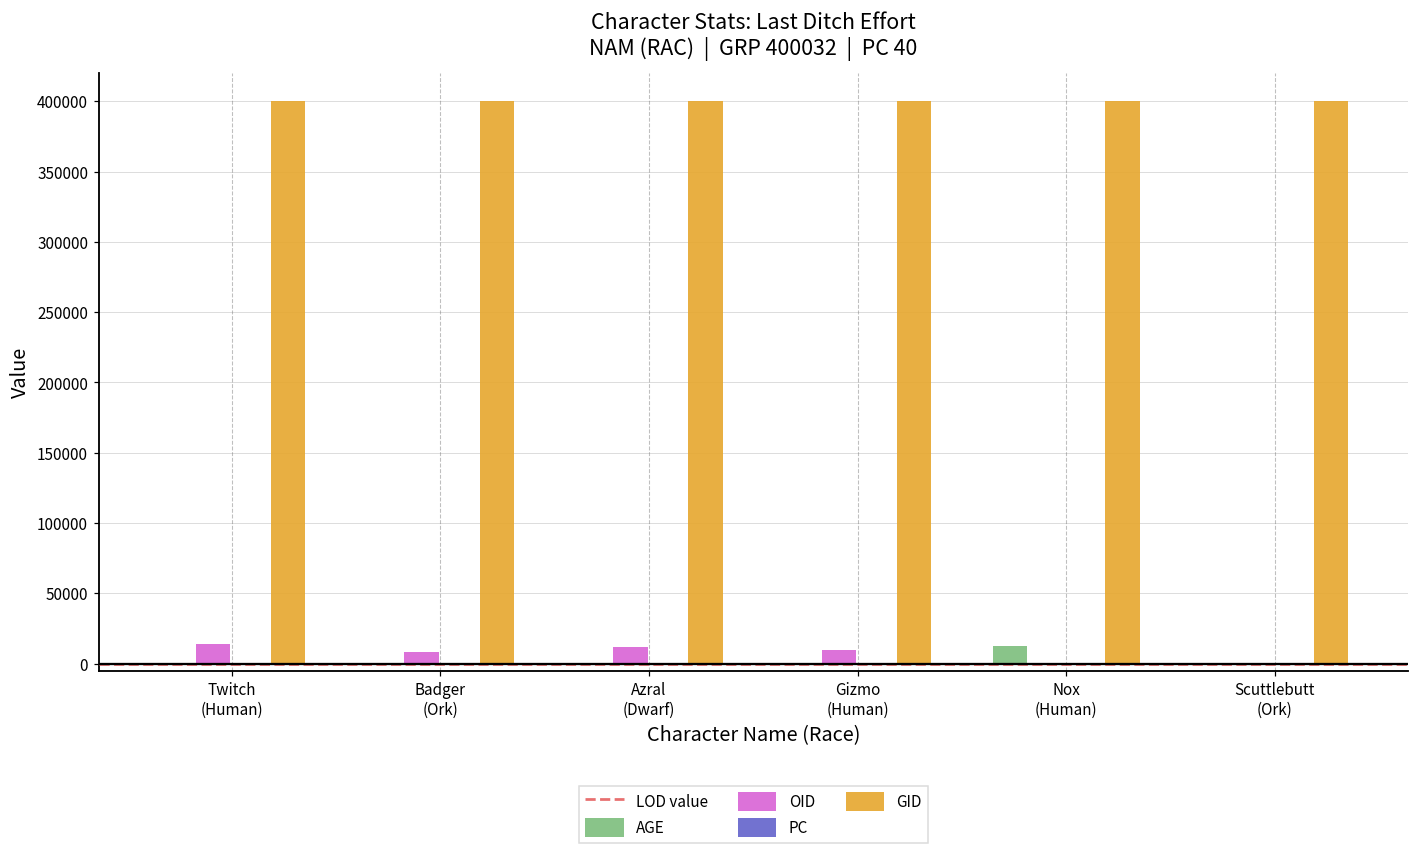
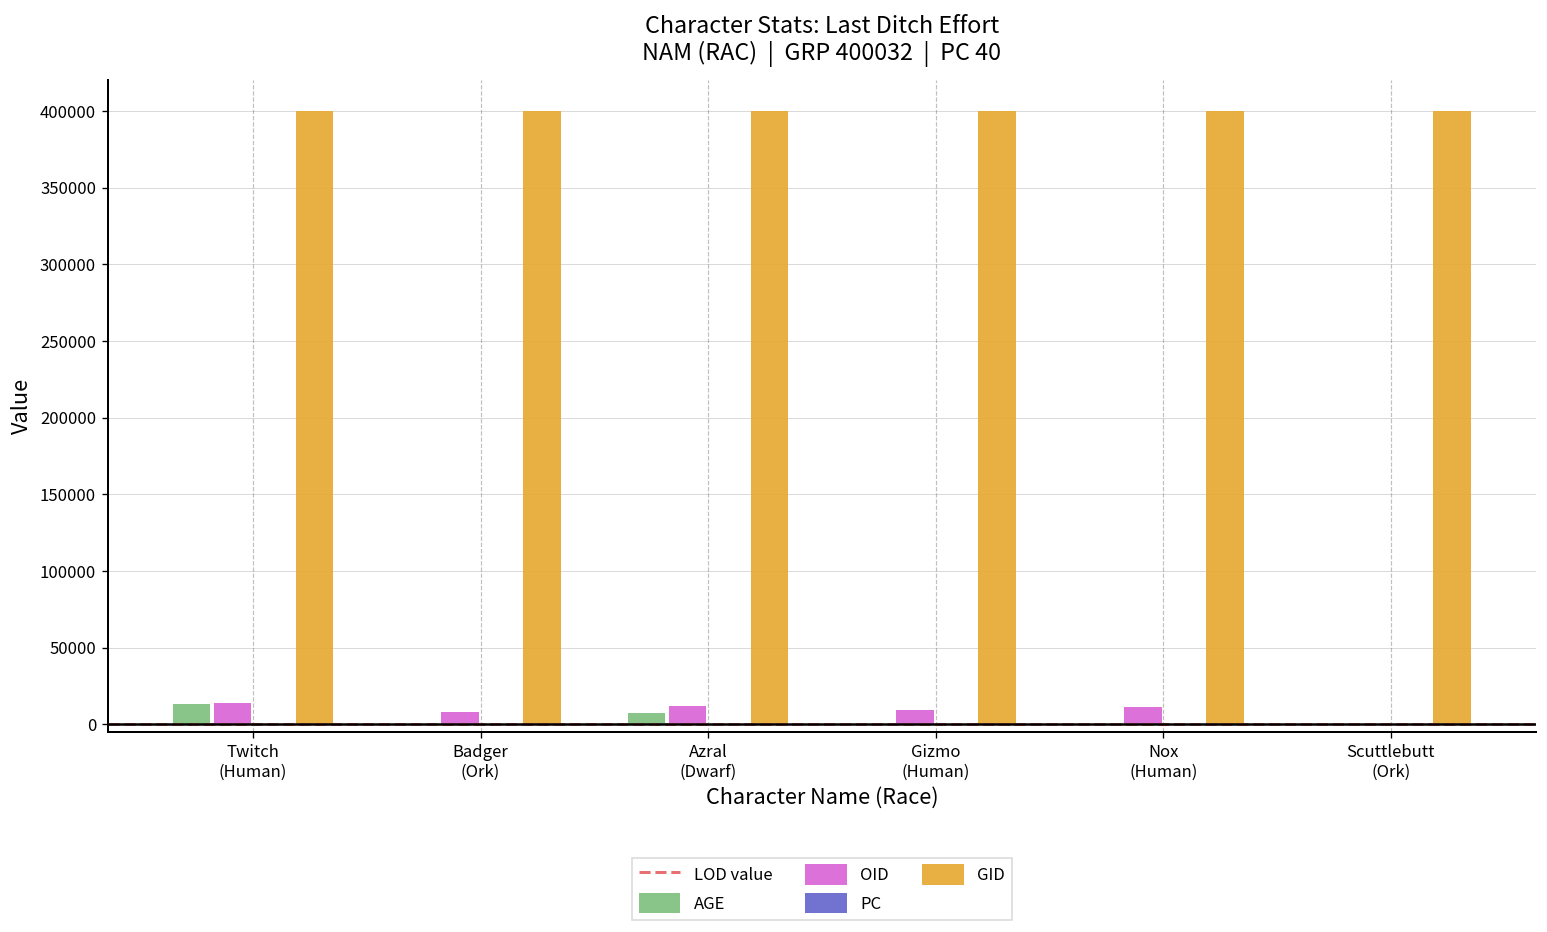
  {
    "AGE": {
-     "Twitch (Human)": 0,
-     "Azral (Dwarf)": 0,
-     "Nox (Human)": 12000
+     "Twitch (Human)": 14000,
+     "Azral (Dwarf)": 7000,
+     "Nox (Human)": 0
    },
    "OID": {
      "Twitch (Human)": 14000,
      "Badger (Ork)": 8000,
      "Azral (Dwarf)": 12000,
      "Gizmo (Human)": 10000,
-     "Nox (Human)": 0
+     "Nox (Human)": 11000
    },
    "GID": {
      "Twitch (Human)": 400000,
      "Badger (Ork)": 400000,
      "Azral (Dwarf)": 400000,
      "Gizmo (Human)": 400000,
      "Nox (Human)": 400000,
      "Scuttlebutt (Ork)": 400000
    }
  }
